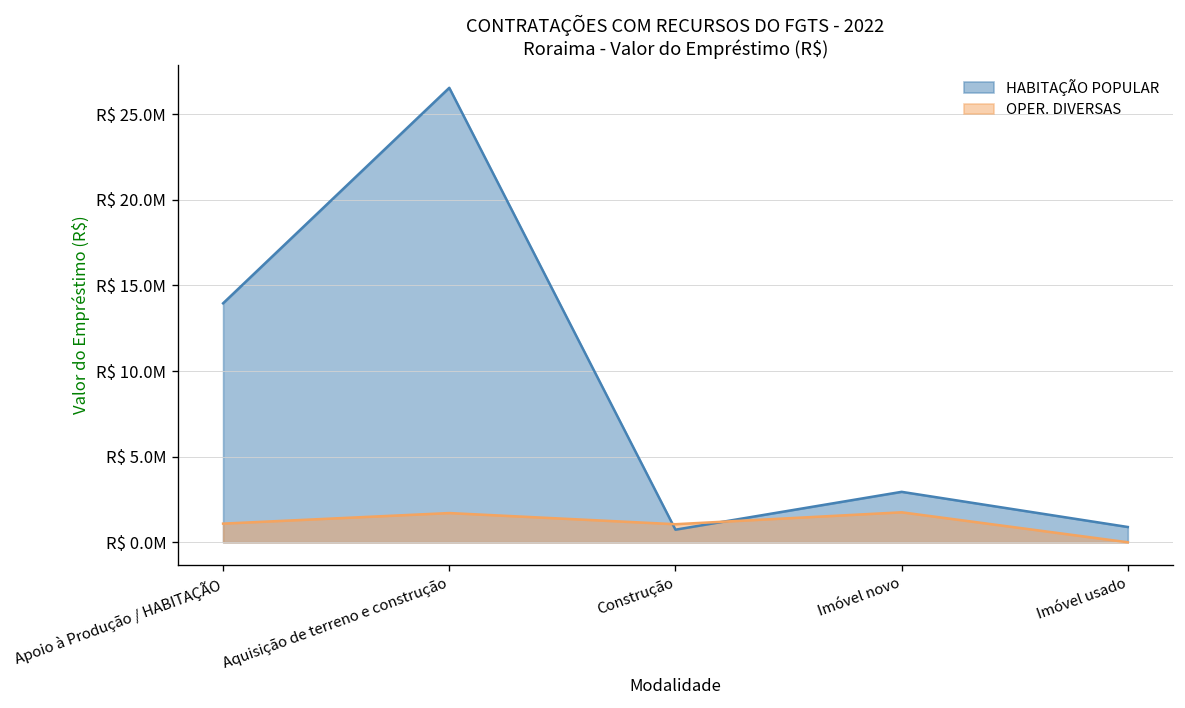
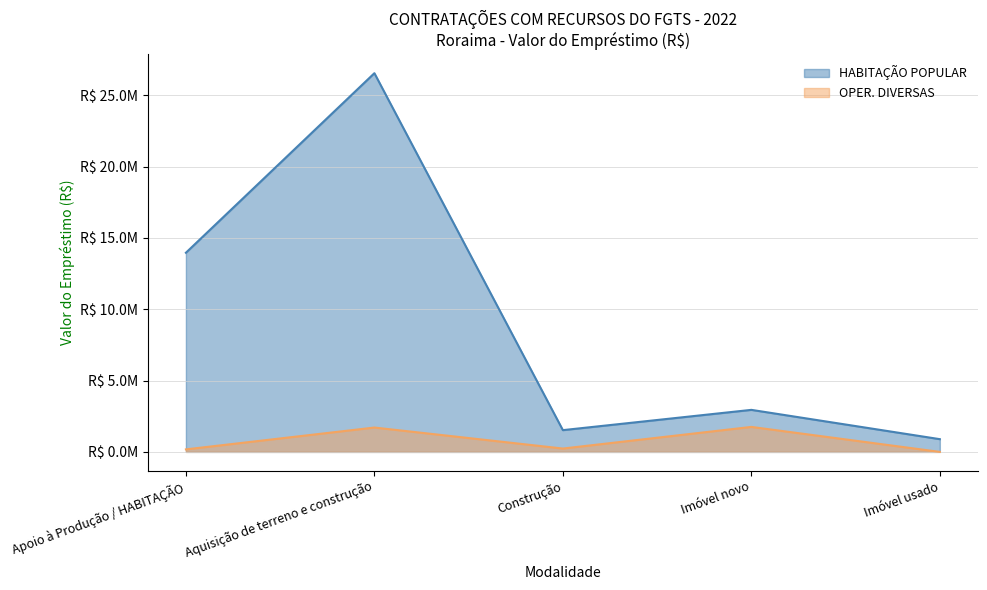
  {
    "HABITAÇÃO POPULAR": {
      "Apoio à Produção / HABITAÇÃO": "R$ 14000000",
      "Aquisição de terreno e construção": "R$ 26500000",
-     "Construção": "R$ 700000",
+     "Construção": "R$ 1500000",
      "Imóvel novo": "R$ 2900000",
      "Imóvel usado": "R$ 900000"
    },
    "OPER. DIVERSAS": {
-     "Apoio à Produção / HABITAÇÃO": "R$ 1100000",
+     "Apoio à Produção / HABITAÇÃO": "R$ 200000",
      "Aquisição de terreno e construção": "R$ 1700000",
-     "Construção": "R$ 1100000",
+     "Construção": "R$ 200000",
      "Imóvel novo": "R$ 1800000",
      "Imóvel usado": "R$ 0"
    }
  }
